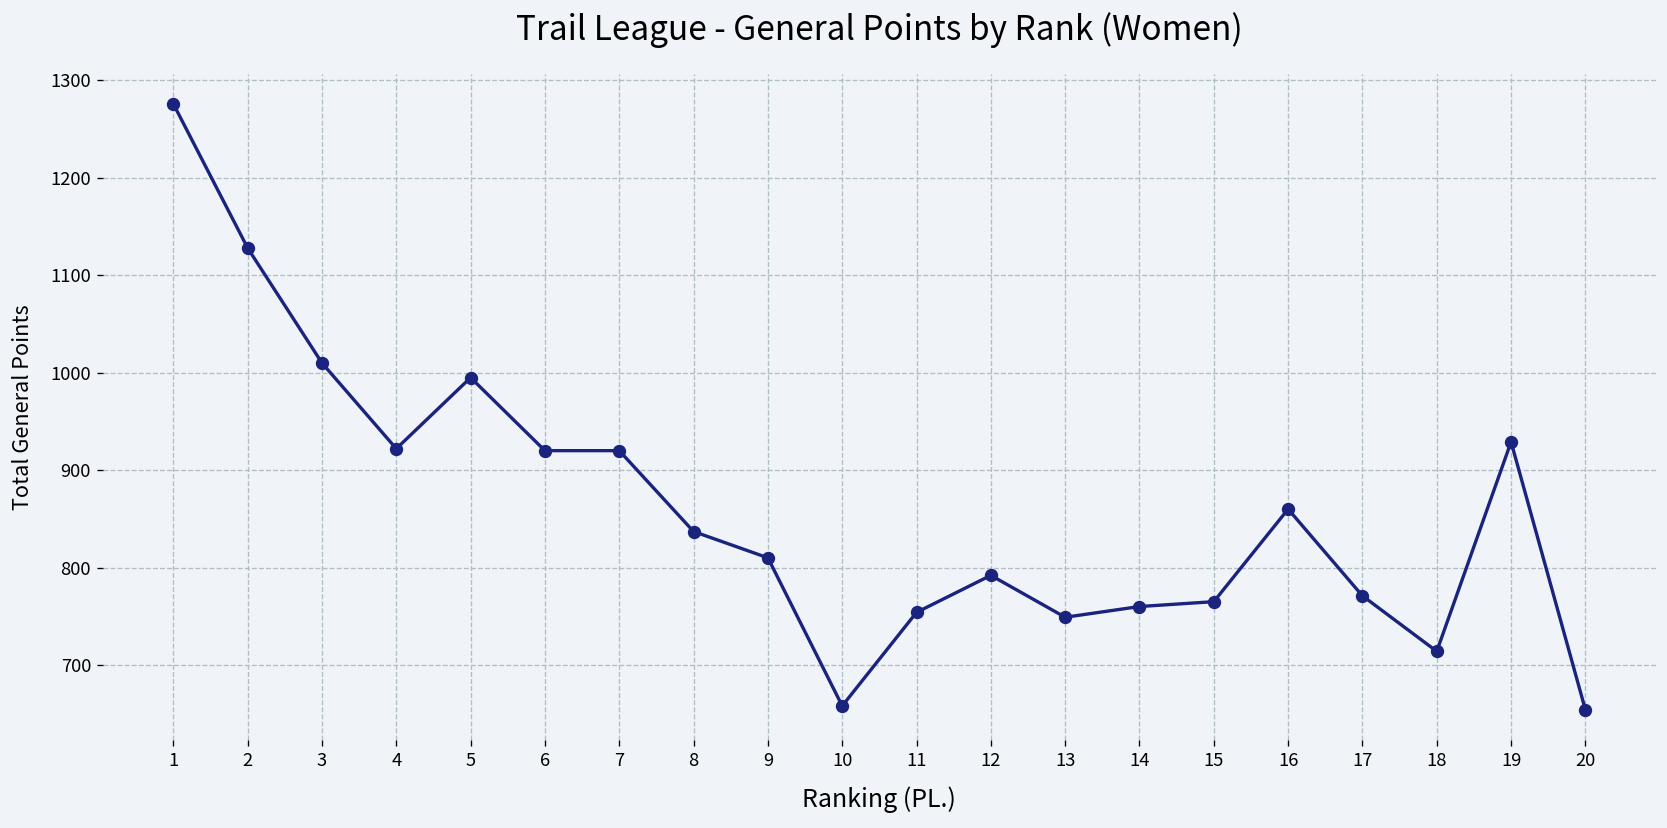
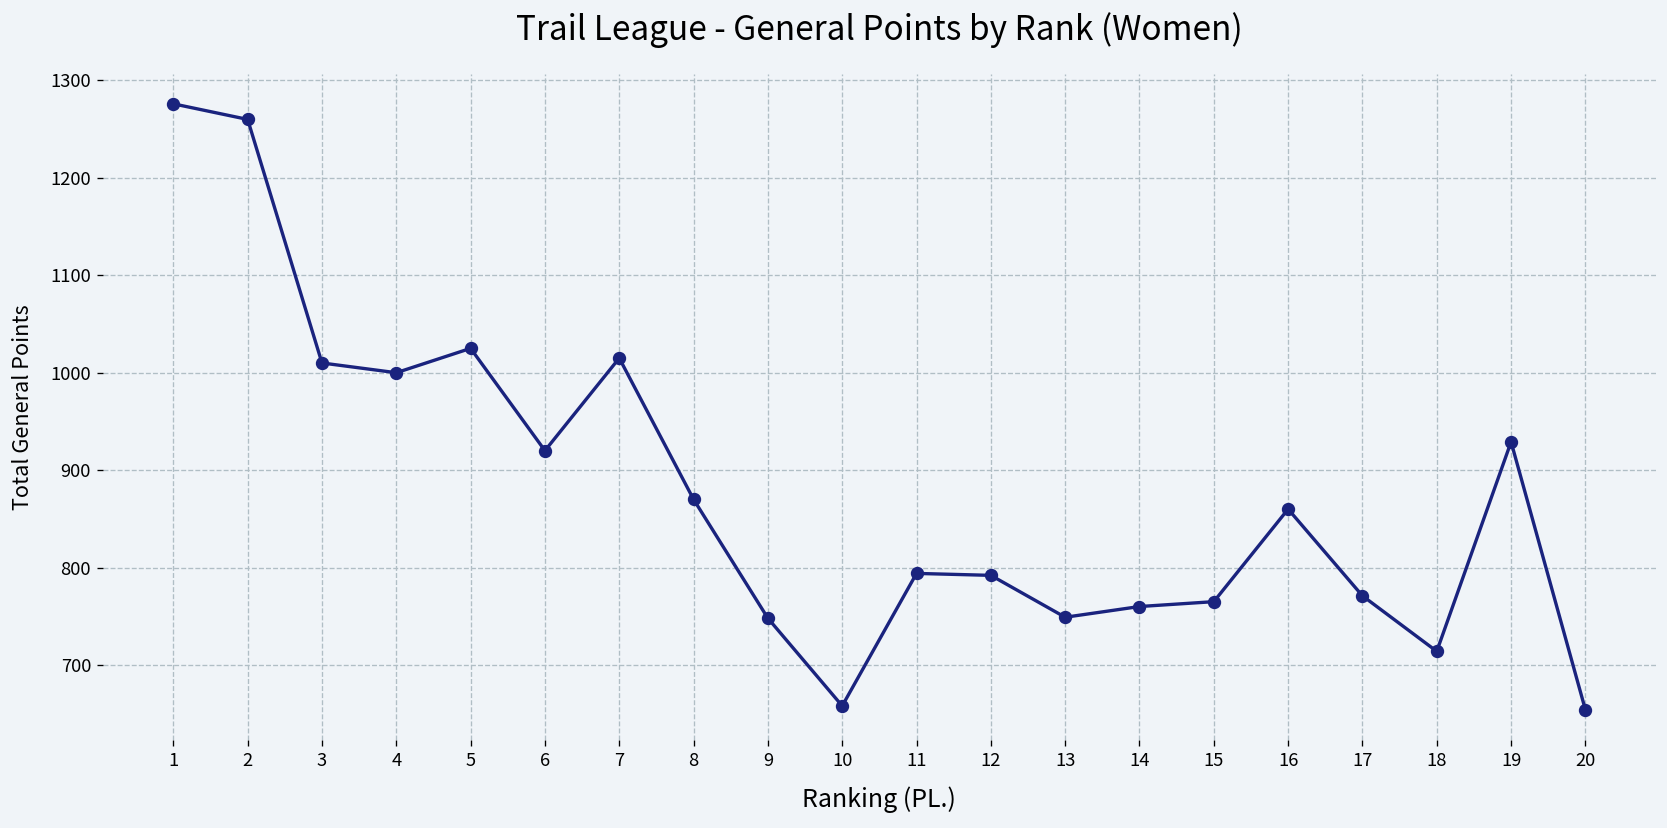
  {
    "1": 1280,
-   "2": 1130,
+   "2": 1260,
    "3": 1010,
-   "4": 920,
-   "5": 1000,
+   "4": 1000,
+   "5": 1030,
    "6": 920,
-   "7": 920,
-   "8": 840,
-   "9": 810,
+   "7": 1020,
+   "8": 870,
+   "9": 750,
    "10": 660,
-   "11": 750,
+   "11": 790,
    "12": 790,
    "13": 750,
    "14": 760,
    "15": 770,
    "16": 860,
    "17": 770,
    "18": 710,
    "19": 930,
    "20": 650
  }
